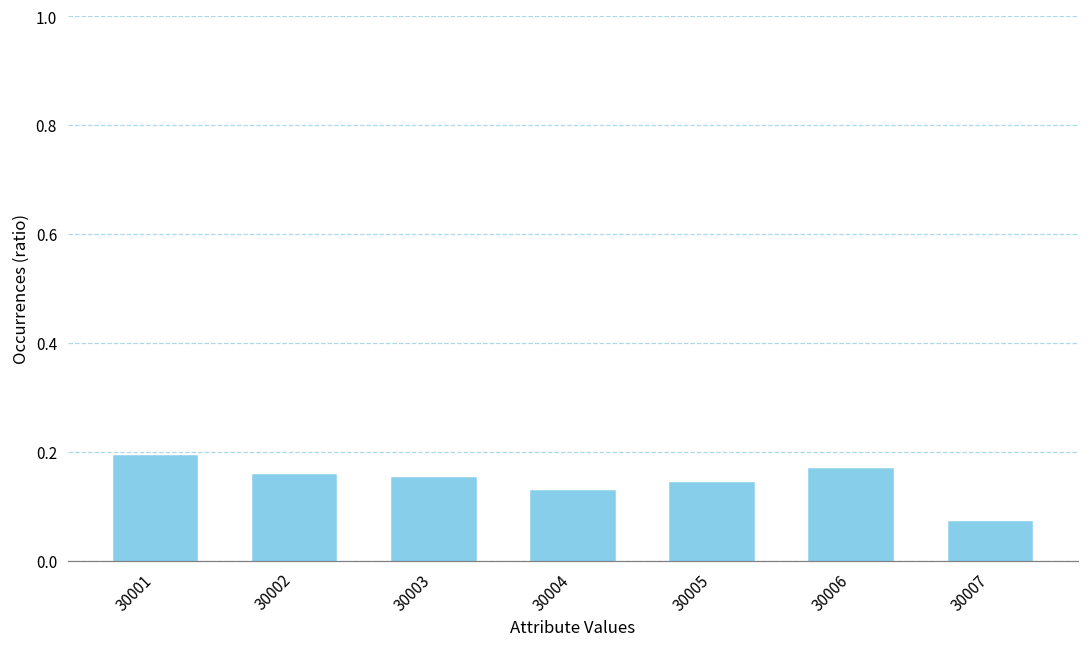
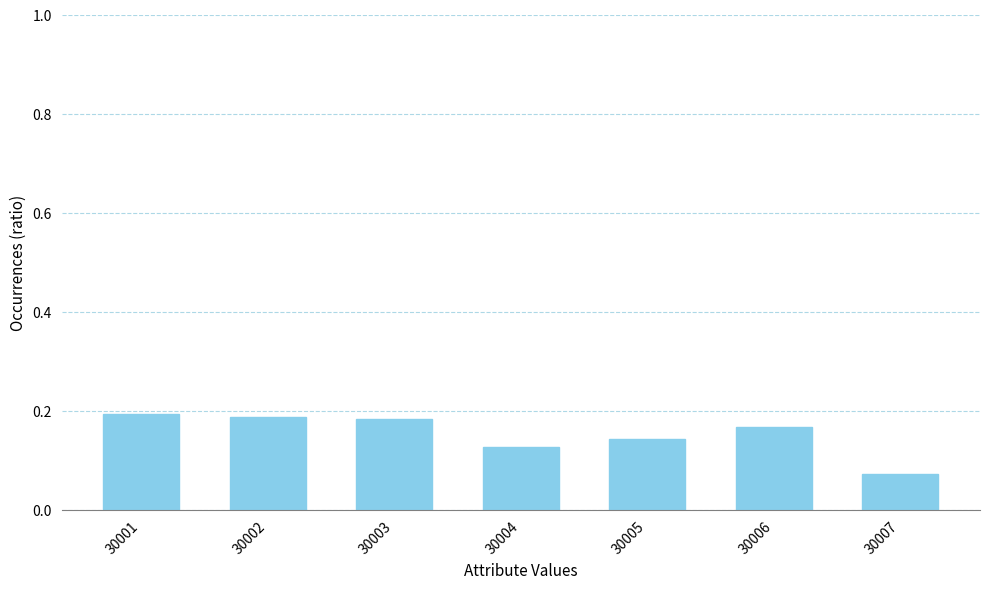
  {
    "30001": 0.19,
-   "30002": 0.16,
-   "30003": 0.15,
+   "30002": 0.19,
+   "30003": 0.18,
    "30004": 0.13,
    "30005": 0.14,
    "30006": 0.17,
    "30007": 0.07
  }
